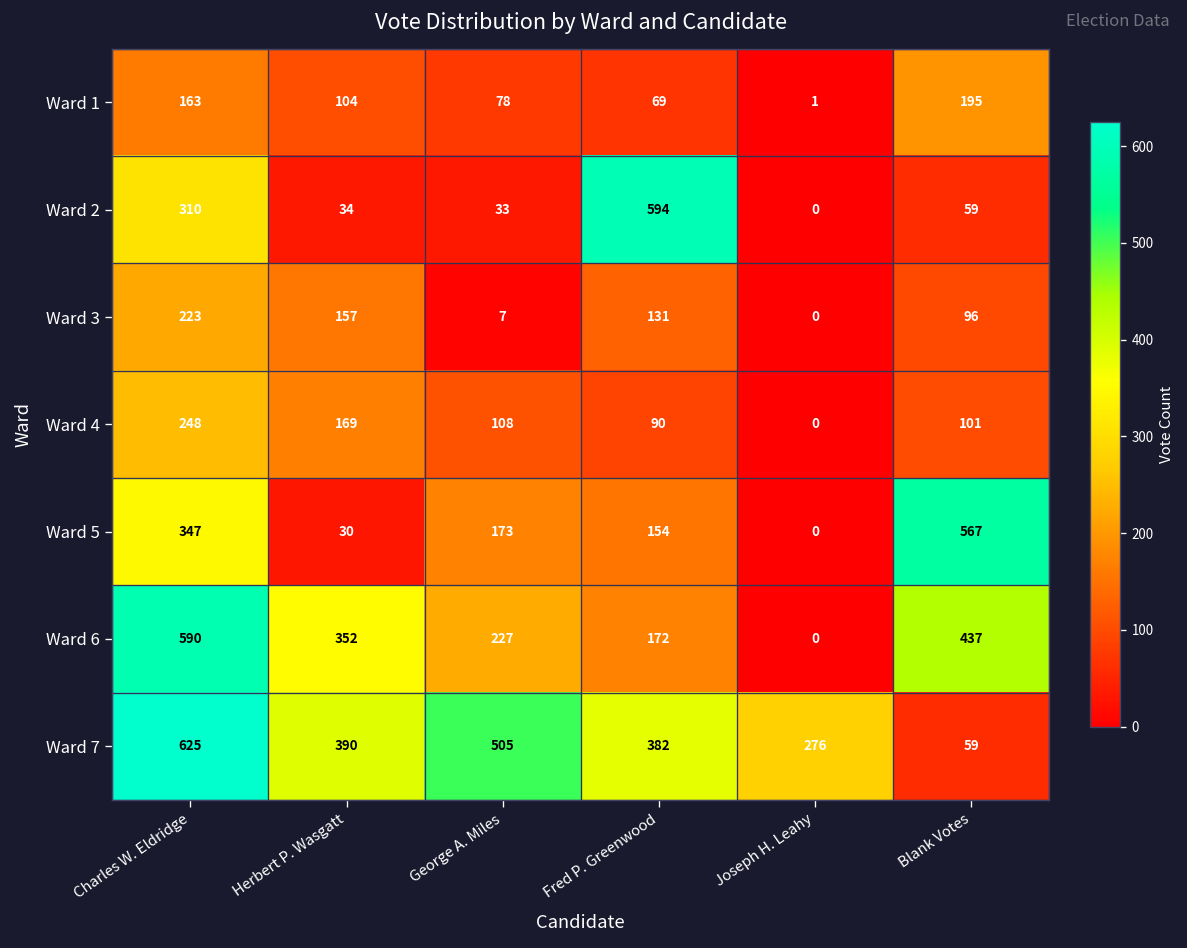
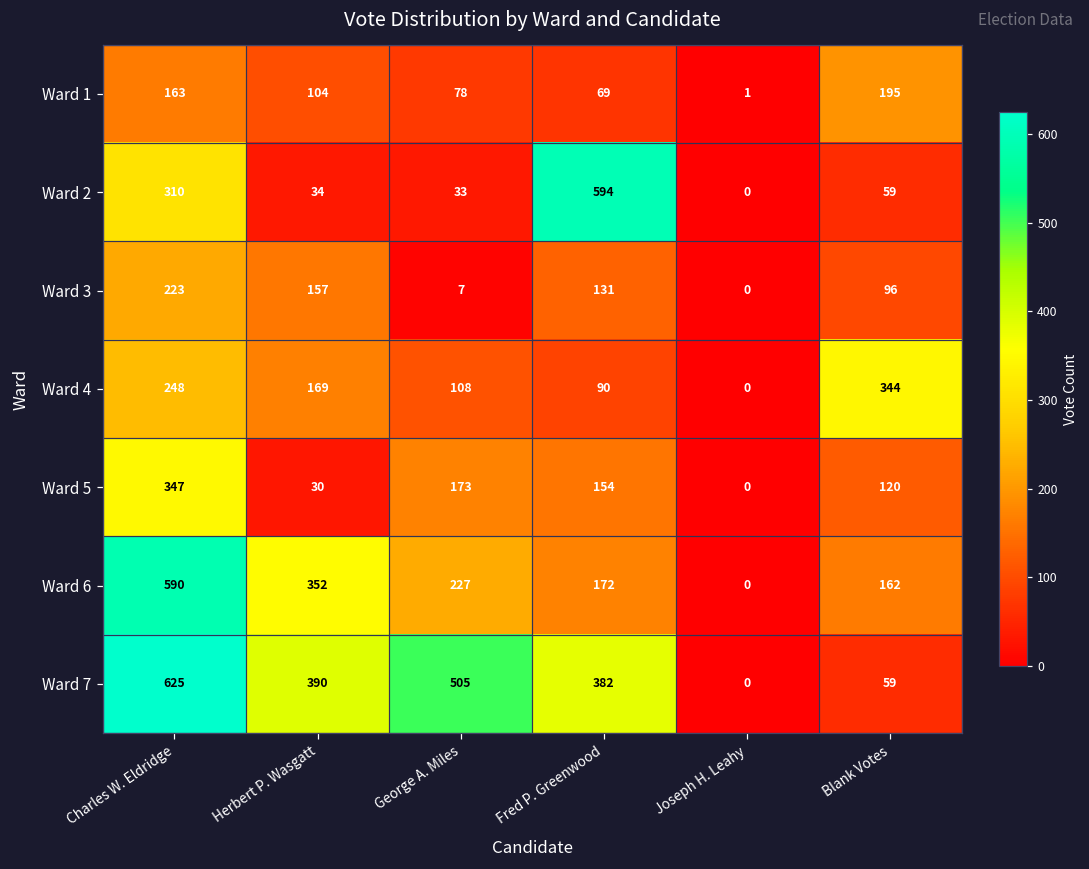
  {
    "Ward 1": {
      "Charles W. Eldridge": 163,
      "Herbert P. Wasgatt": 104,
      "George A. Miles": 78,
      "Fred P. Greenwood": 69,
      "Joseph H. Leahy": 1,
      "Blank Votes": 195
    },
    "Ward 2": {
      "Charles W. Eldridge": 310,
      "Herbert P. Wasgatt": 34,
      "George A. Miles": 33,
      "Fred P. Greenwood": 594,
      "Joseph H. Leahy": 0,
      "Blank Votes": 59
    },
    "Ward 3": {
      "Charles W. Eldridge": 223,
      "Herbert P. Wasgatt": 157,
      "George A. Miles": 7,
      "Fred P. Greenwood": 131,
      "Joseph H. Leahy": 0,
      "Blank Votes": 96
    },
    "Ward 4": {
      "Charles W. Eldridge": 248,
      "Herbert P. Wasgatt": 169,
      "George A. Miles": 108,
      "Fred P. Greenwood": 90,
      "Joseph H. Leahy": 0,
-     "Blank Votes": 101
+     "Blank Votes": 344
    },
    "Ward 5": {
      "Charles W. Eldridge": 347,
      "Herbert P. Wasgatt": 30,
      "George A. Miles": 173,
      "Fred P. Greenwood": 154,
      "Joseph H. Leahy": 0,
-     "Blank Votes": 567
+     "Blank Votes": 120
    },
    "Ward 6": {
      "Charles W. Eldridge": 590,
      "Herbert P. Wasgatt": 352,
      "George A. Miles": 227,
      "Fred P. Greenwood": 172,
      "Joseph H. Leahy": 0,
-     "Blank Votes": 437
+     "Blank Votes": 162
    },
    "Ward 7": {
      "Charles W. Eldridge": 625,
      "Herbert P. Wasgatt": 390,
      "George A. Miles": 505,
      "Fred P. Greenwood": 382,
-     "Joseph H. Leahy": 276,
+     "Joseph H. Leahy": 0,
      "Blank Votes": 59
    }
  }
